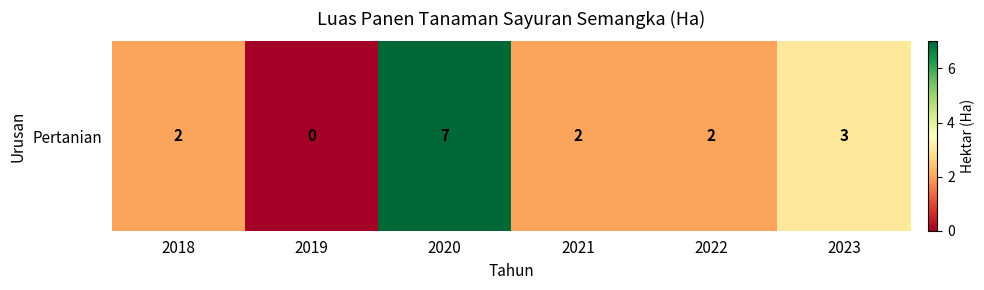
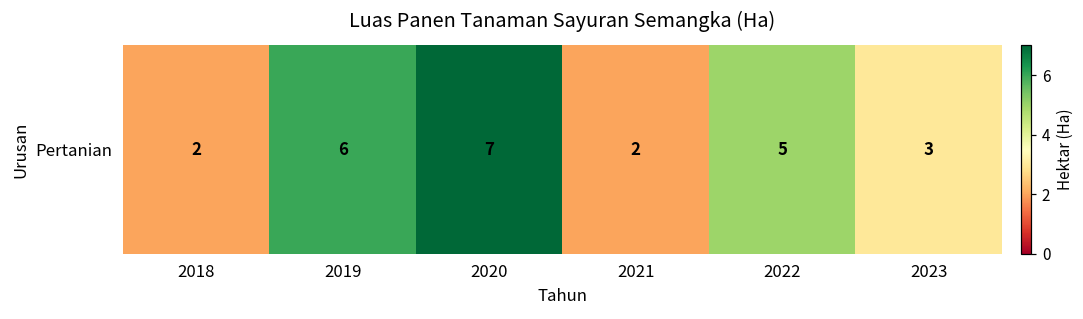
  {
    "Pertanian": {
      "2018": 2,
-     "2019": 0,
+     "2019": 6,
      "2020": 7,
      "2021": 2,
-     "2022": 2,
+     "2022": 5,
      "2023": 3
    }
  }
